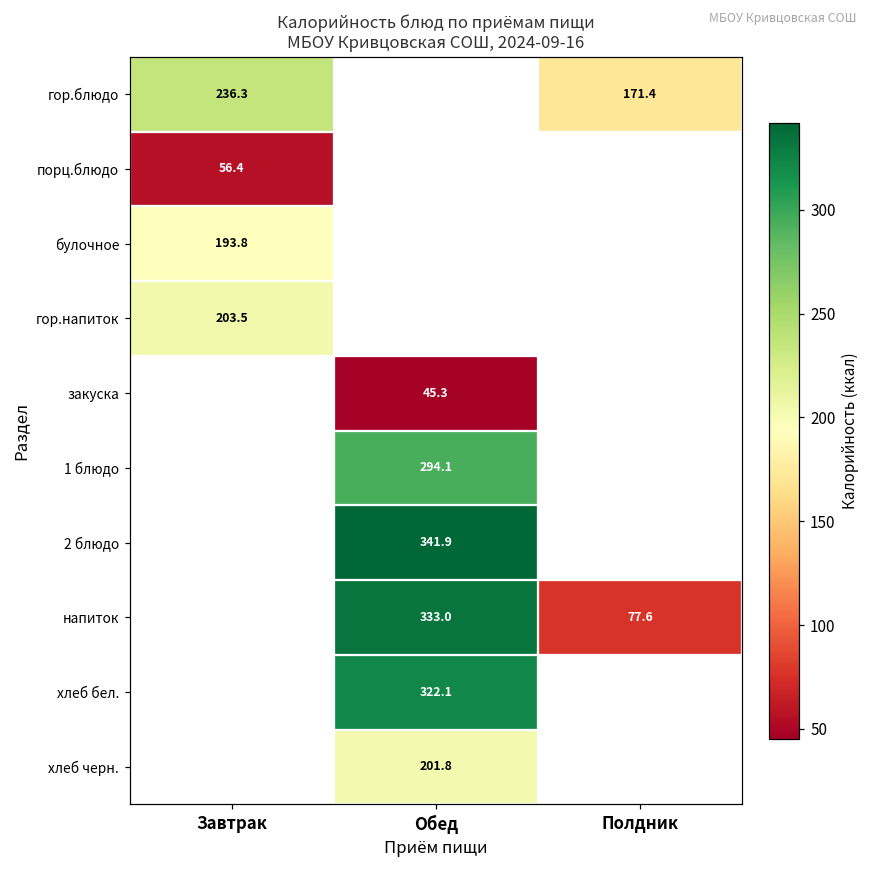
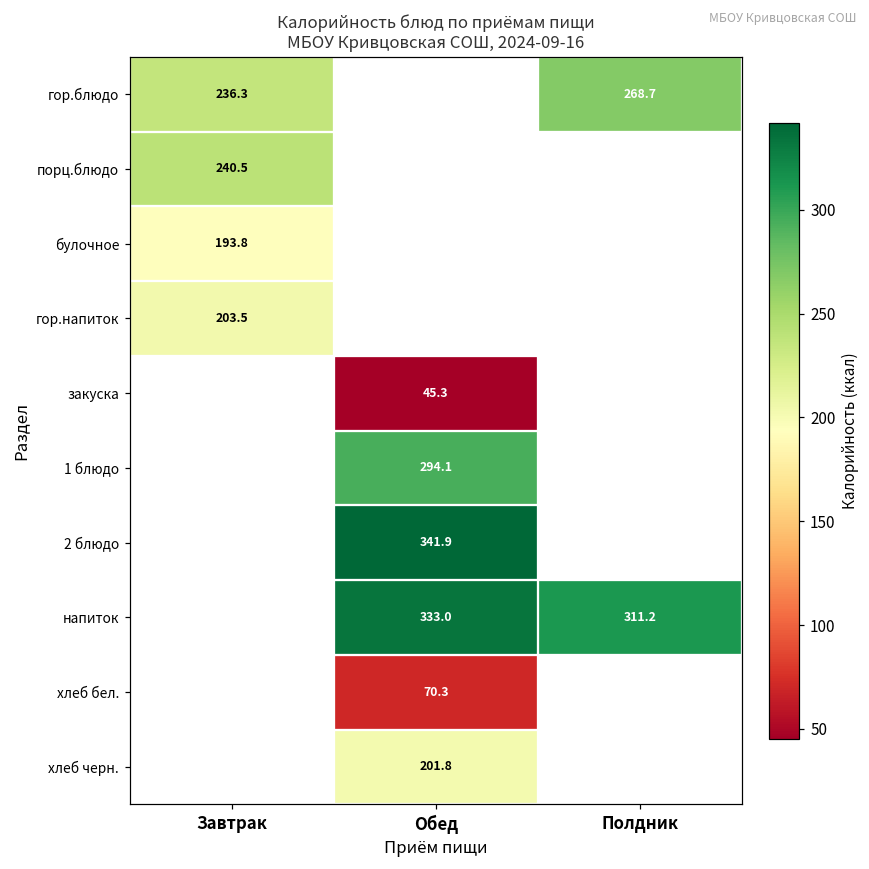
  {
    "гор.блюдо": {
      "Завтрак": 236.3,
-     "Полдник": 171.4
+     "Полдник": 268.7
    },
    "порц.блюдо": {
-     "Завтрак": 56.4
+     "Завтрак": 240.5
    },
    "булочное": {
      "Завтрак": 193.8
    },
    "гор.напиток": {
      "Завтрак": 203.5
    },
    "закуска": {
      "Обед": 45.3
    },
    "1 блюдо": {
      "Обед": 294.1
    },
    "2 блюдо": {
      "Обед": 341.9
    },
    "напиток": {
      "Обед": 333.0,
-     "Полдник": 77.6
+     "Полдник": 311.2
    },
    "хлеб бел.": {
-     "Обед": 322.1
+     "Обед": 70.3
    },
    "хлеб черн.": {
      "Обед": 201.8
    }
  }
